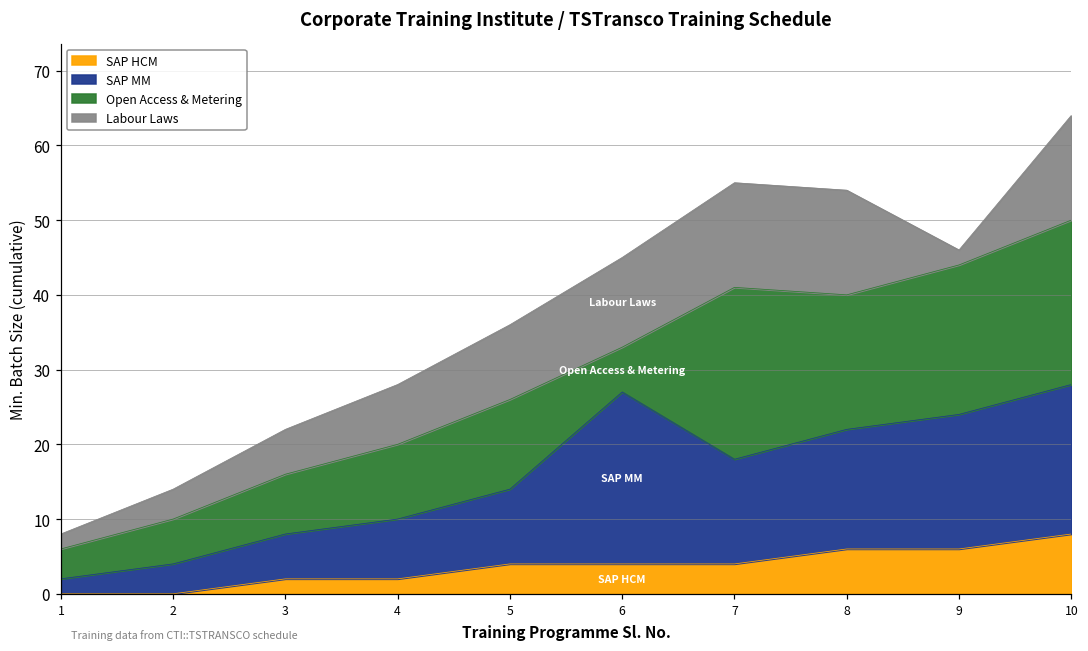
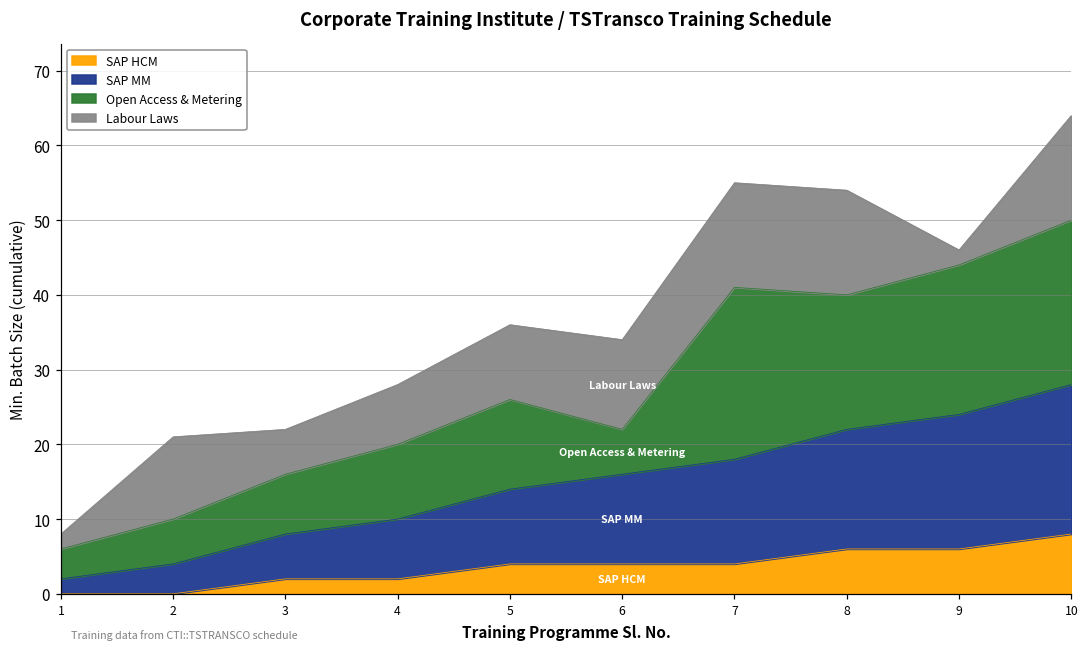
  {
    "SAP HCM": {
      "1": 0,
      "2": 0,
      "3": 2,
      "4": 2,
      "5": 4,
      "6": 4,
      "7": 4,
      "8": 6,
      "9": 6,
      "10": 8
    },
    "SAP MM": {
      "1": 2,
      "2": 4,
      "3": 6,
      "4": 8,
      "5": 10,
-     "6": 23,
+     "6": 12,
      "7": 14,
      "8": 16,
      "9": 18,
      "10": 20
    },
    "Open Access & Metering": {
      "1": 4,
      "2": 6,
      "3": 8,
      "4": 10,
      "5": 12,
      "6": 6,
      "7": 23,
      "8": 18,
      "9": 20,
      "10": 22
    },
    "Labour Laws": {
      "1": 2,
-     "2": 4,
+     "2": 11,
      "3": 6,
      "4": 8,
      "5": 10,
      "6": 12,
      "7": 14,
      "8": 14,
      "9": 2,
      "10": 14
    }
  }
